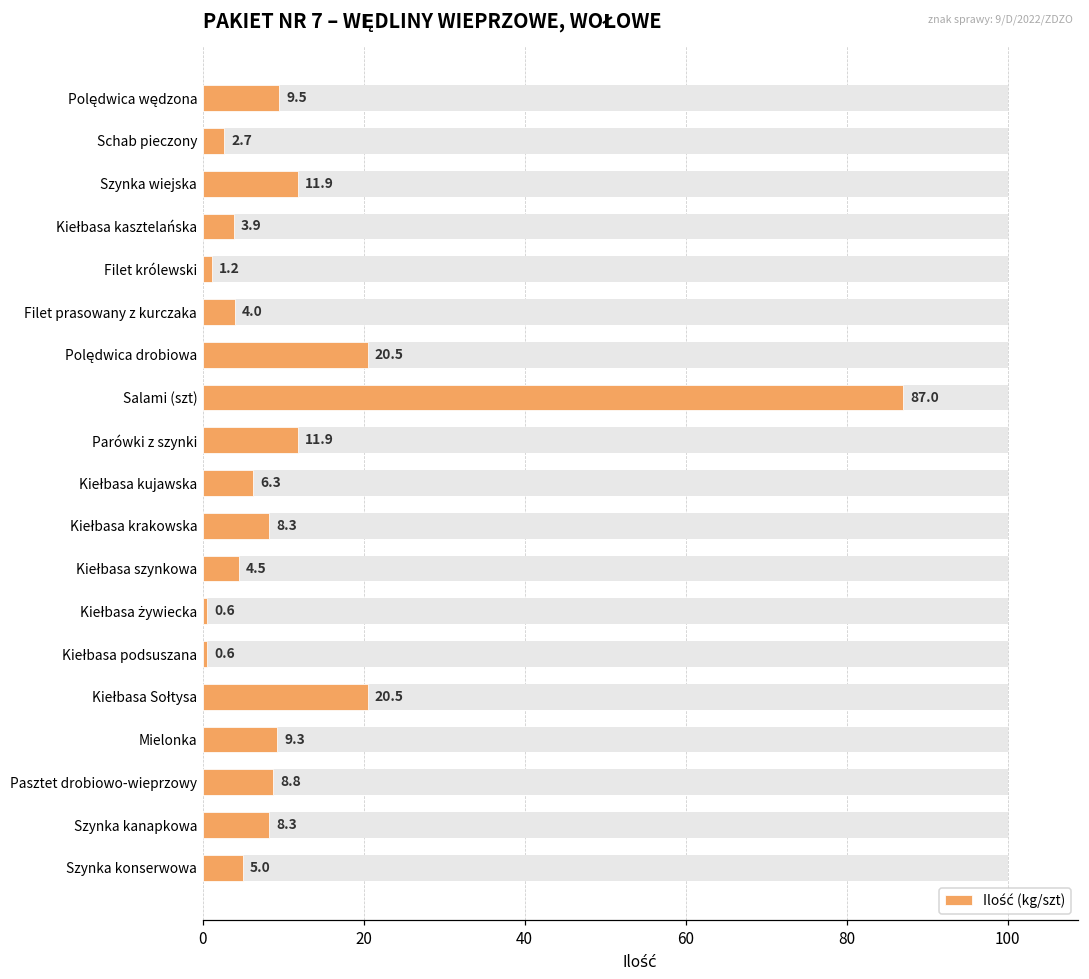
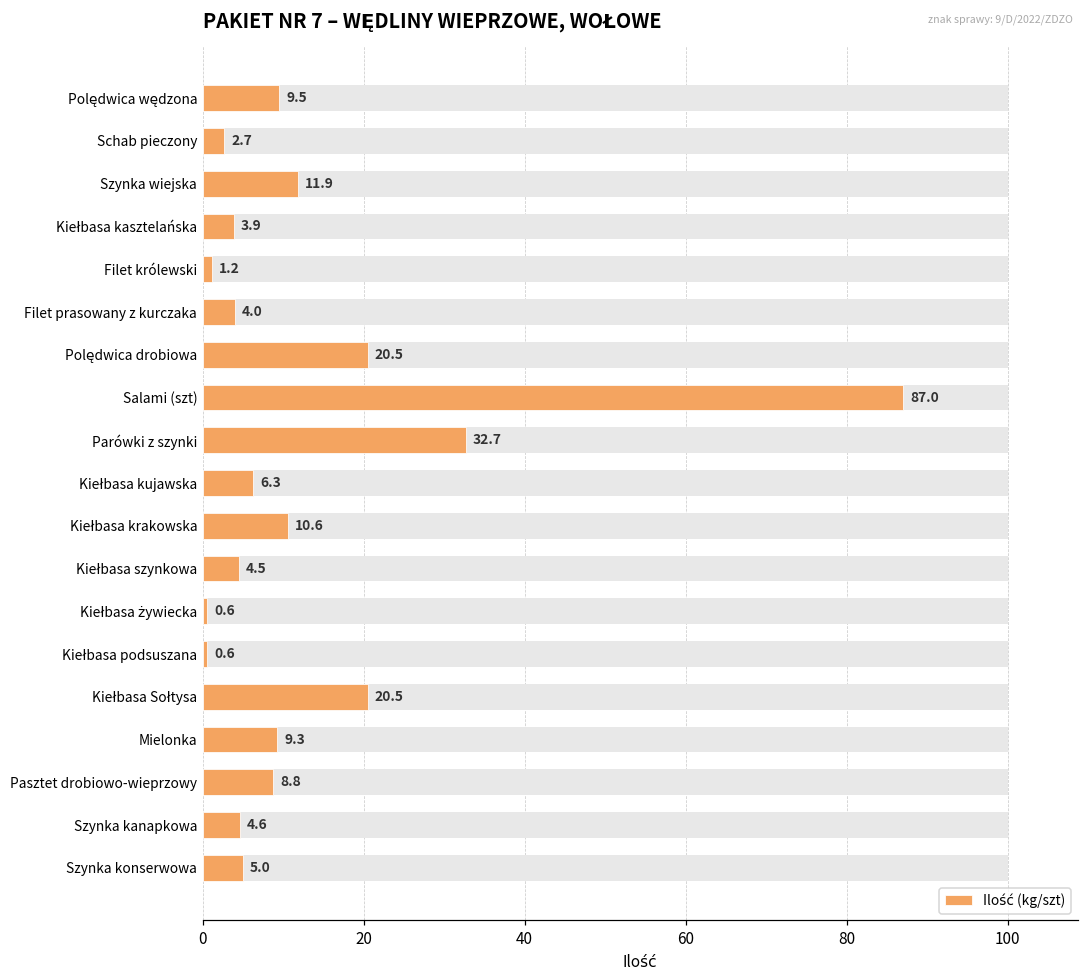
  {
    "Ilość (kg/szt)": {
-     "Parówki z szynki": 11.9,
-     "Kiełbasa krakowska": 8.3,
-     "Szynka kanapkowa": 8.3
+     "Parówki z szynki": 32.7,
+     "Kiełbasa krakowska": 10.6,
+     "Szynka kanapkowa": 4.6
    }
  }
